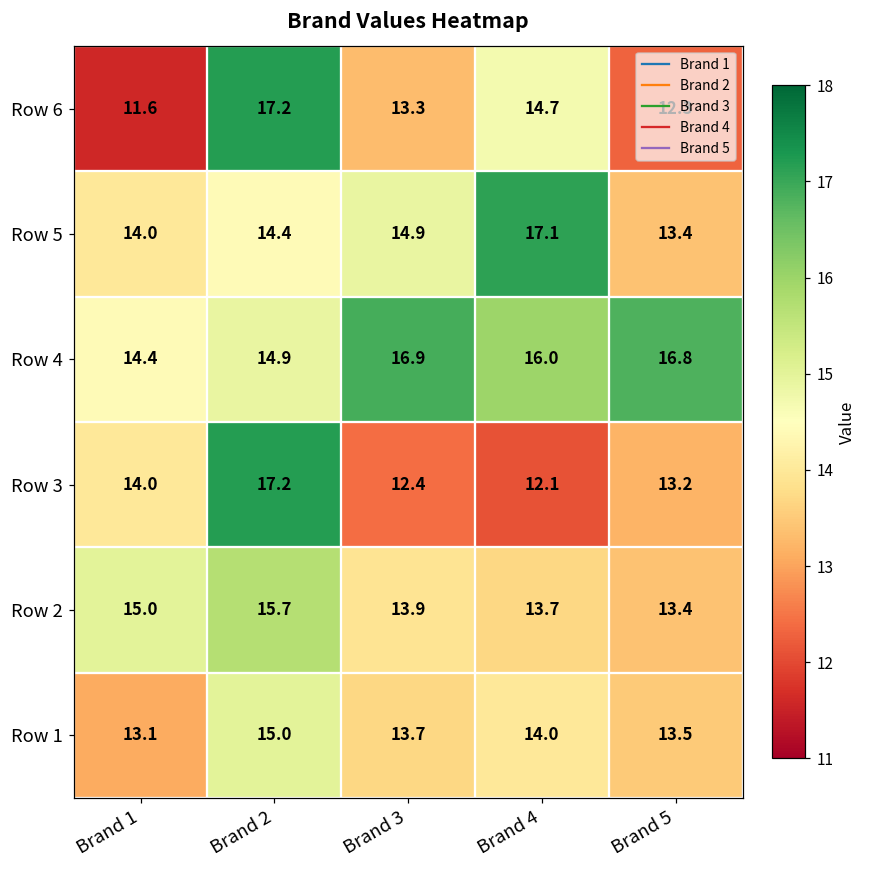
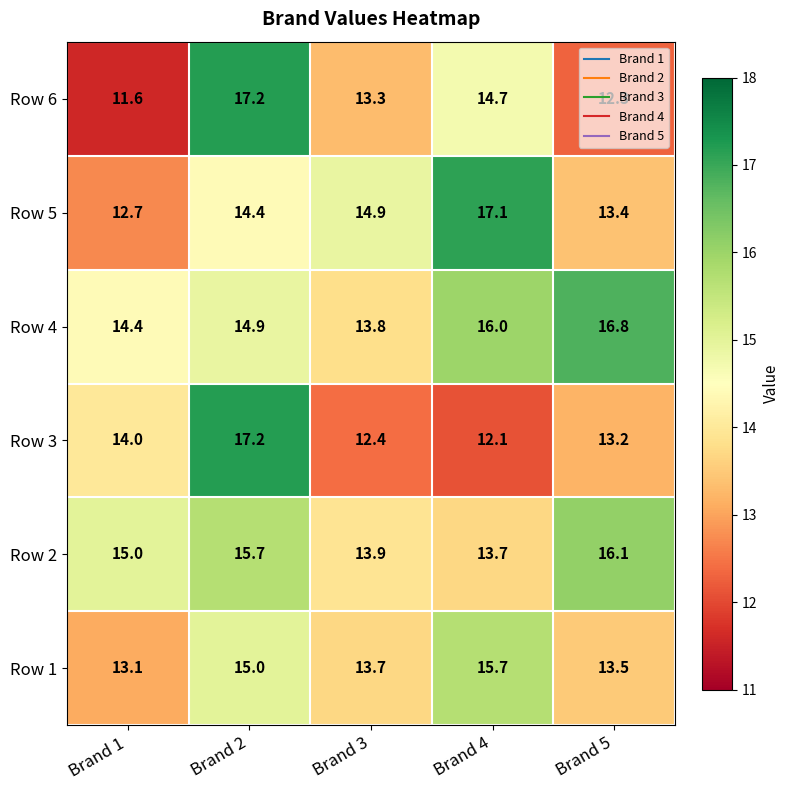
  {
    "Row 6": {
      "Brand 1": 11.6,
      "Brand 2": 17.2,
      "Brand 3": 13.3,
      "Brand 4": 14.7
    },
    "Row 5": {
-     "Brand 1": 14.0,
+     "Brand 1": 12.7,
      "Brand 2": 14.4,
      "Brand 3": 14.9,
      "Brand 4": 17.1,
      "Brand 5": 13.4
    },
    "Row 4": {
      "Brand 1": 14.4,
      "Brand 2": 14.9,
-     "Brand 3": 16.9,
+     "Brand 3": 13.8,
      "Brand 4": 16.0,
      "Brand 5": 16.8
    },
    "Row 3": {
      "Brand 1": 14.0,
      "Brand 2": 17.2,
      "Brand 3": 12.4,
      "Brand 4": 12.1,
      "Brand 5": 13.2
    },
    "Row 2": {
      "Brand 1": 15.0,
      "Brand 2": 15.7,
      "Brand 3": 13.9,
      "Brand 4": 13.7,
-     "Brand 5": 13.4
+     "Brand 5": 16.1
    },
    "Row 1": {
      "Brand 1": 13.1,
      "Brand 2": 15.0,
      "Brand 3": 13.7,
-     "Brand 4": 14.0,
+     "Brand 4": 15.7,
      "Brand 5": 13.5
    }
  }
